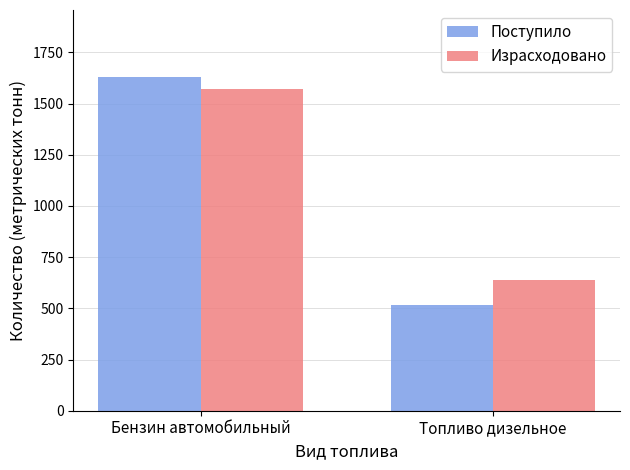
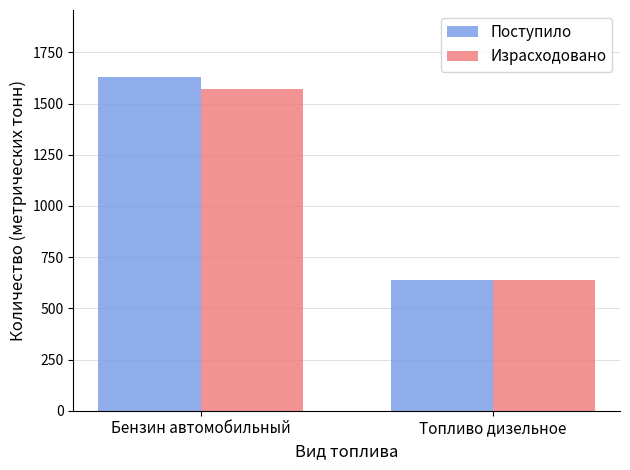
  {
    "Поступило": {
      "Бензин автомобильный": 1630,
-     "Топливо дизельное": 520
+     "Топливо дизельное": 640
    },
    "Израсходовано": {
      "Бензин автомобильный": 1570,
      "Топливо дизельное": 640
    }
  }
